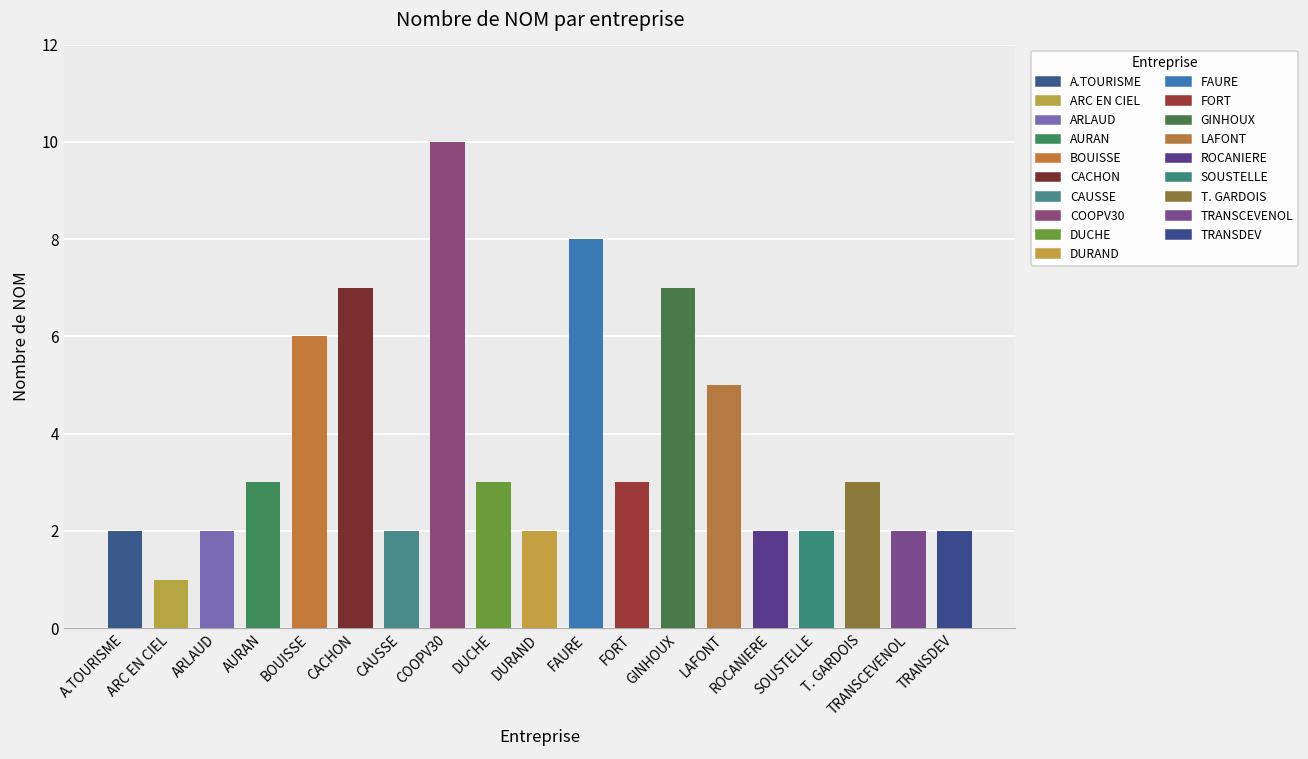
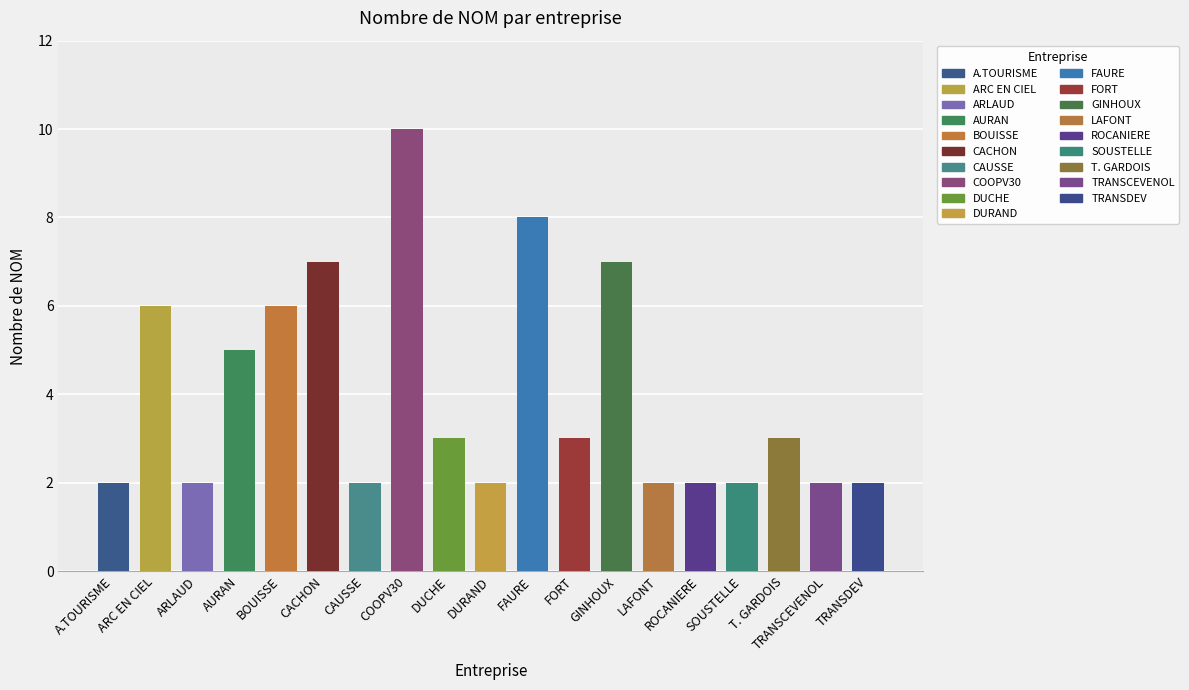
  {
    "A.TOURISME": 2,
-   "ARC EN CIEL": 1,
+   "ARC EN CIEL": 6,
    "ARLAUD": 2,
-   "AURAN": 3,
+   "AURAN": 5,
    "BOUISSE": 6,
    "CACHON": 7,
    "CAUSSE": 2,
    "COOPV30": 10,
    "DUCHE": 3,
    "DURAND": 2,
    "FAURE": 8,
    "FORT": 3,
    "GINHOUX": 7,
-   "LAFONT": 5,
+   "LAFONT": 2,
    "ROCANIERE": 2,
    "SOUSTELLE": 2,
    "T. GARDOIS": 3,
    "TRANSCEVENOL": 2,
    "TRANSDEV": 2
  }
